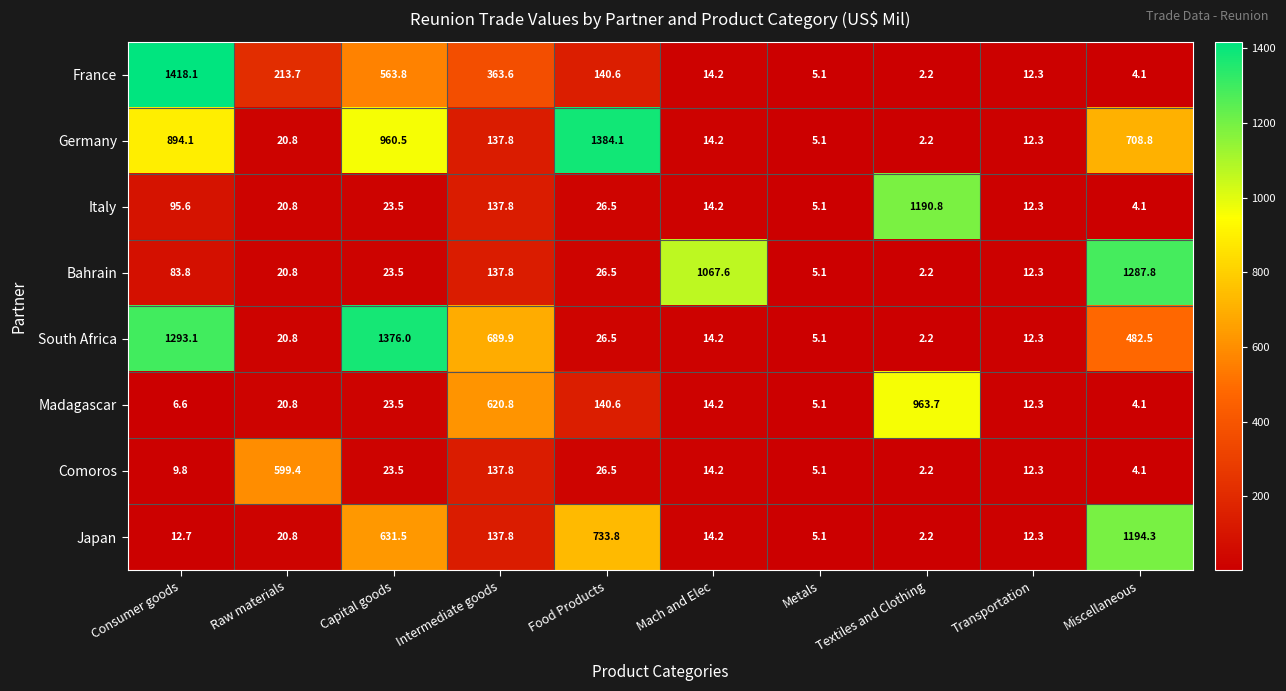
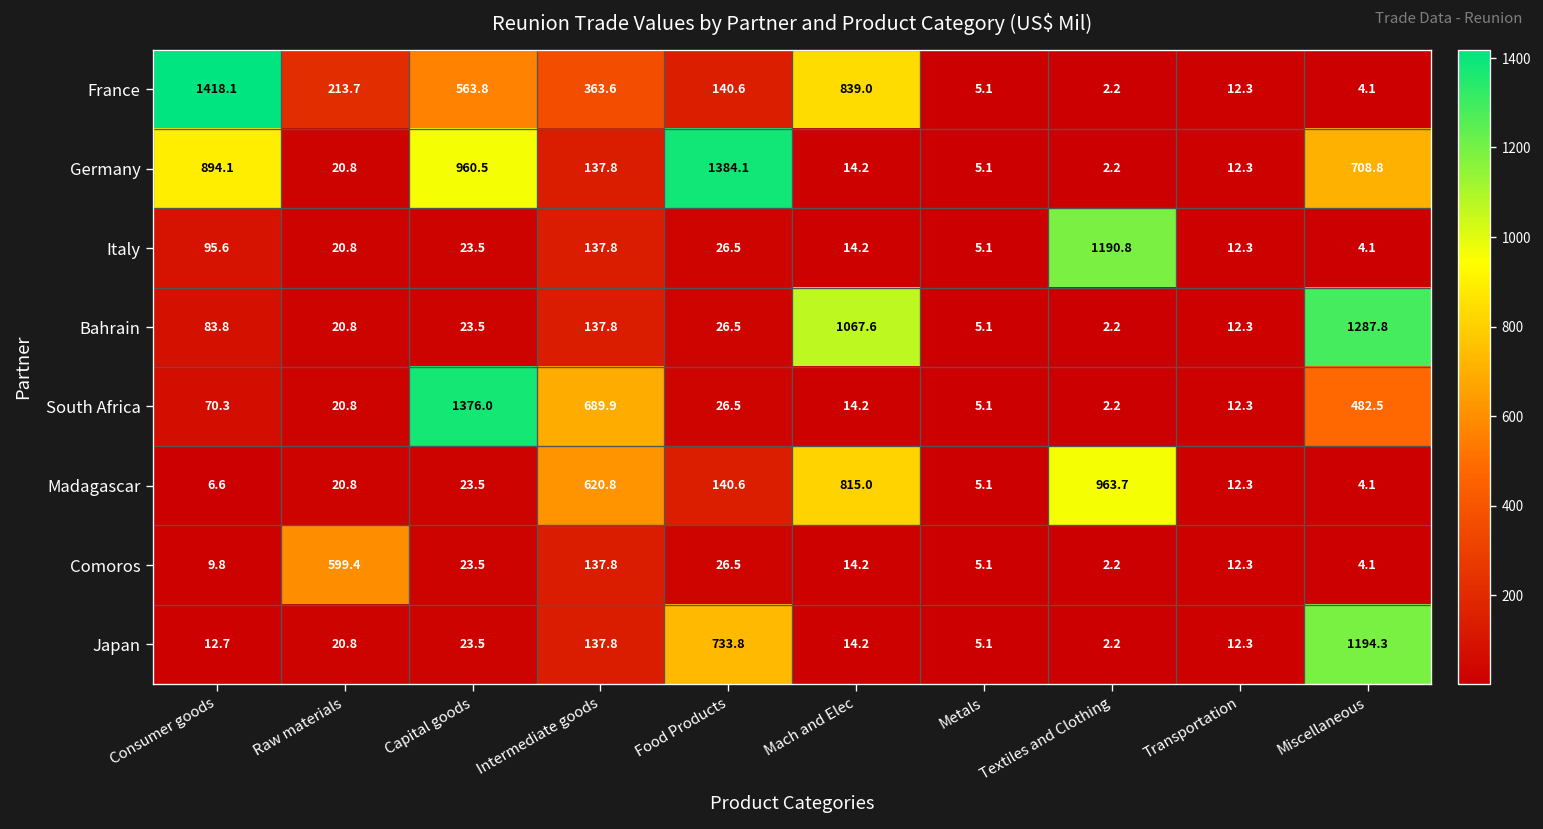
  {
    "France": {
      "Consumer goods": 1418.1,
      "Raw materials": 213.7,
      "Capital goods": 563.8,
      "Intermediate goods": 363.6,
      "Food Products": 140.6,
-     "Mach and Elec": 14.2,
+     "Mach and Elec": 839.0,
      "Metals": 5.1,
      "Textiles and Clothing": 2.2,
      "Transportation": 12.3,
      "Miscellaneous": 4.1
    },
    "Germany": {
      "Consumer goods": 894.1,
      "Raw materials": 20.8,
      "Capital goods": 960.5,
      "Intermediate goods": 137.8,
      "Food Products": 1384.1,
      "Mach and Elec": 14.2,
      "Metals": 5.1,
      "Textiles and Clothing": 2.2,
      "Transportation": 12.3,
      "Miscellaneous": 708.8
    },
    "Italy": {
      "Consumer goods": 95.6,
      "Raw materials": 20.8,
      "Capital goods": 23.5,
      "Intermediate goods": 137.8,
      "Food Products": 26.5,
      "Mach and Elec": 14.2,
      "Metals": 5.1,
      "Textiles and Clothing": 1190.8,
      "Transportation": 12.3,
      "Miscellaneous": 4.1
    },
    "Bahrain": {
      "Consumer goods": 83.8,
      "Raw materials": 20.8,
      "Capital goods": 23.5,
      "Intermediate goods": 137.8,
      "Food Products": 26.5,
      "Mach and Elec": 1067.6,
      "Metals": 5.1,
      "Textiles and Clothing": 2.2,
      "Transportation": 12.3,
      "Miscellaneous": 1287.8
    },
    "South Africa": {
-     "Consumer goods": 1293.1,
+     "Consumer goods": 70.3,
      "Raw materials": 20.8,
      "Capital goods": 1376.0,
      "Intermediate goods": 689.9,
      "Food Products": 26.5,
      "Mach and Elec": 14.2,
      "Metals": 5.1,
      "Textiles and Clothing": 2.2,
      "Transportation": 12.3,
      "Miscellaneous": 482.5
    },
    "Madagascar": {
      "Consumer goods": 6.6,
      "Raw materials": 20.8,
      "Capital goods": 23.5,
      "Intermediate goods": 620.8,
      "Food Products": 140.6,
-     "Mach and Elec": 14.2,
+     "Mach and Elec": 815.0,
      "Metals": 5.1,
      "Textiles and Clothing": 963.7,
      "Transportation": 12.3,
      "Miscellaneous": 4.1
    },
    "Comoros": {
      "Consumer goods": 9.8,
      "Raw materials": 599.4,
      "Capital goods": 23.5,
      "Intermediate goods": 137.8,
      "Food Products": 26.5,
      "Mach and Elec": 14.2,
      "Metals": 5.1,
      "Textiles and Clothing": 2.2,
      "Transportation": 12.3,
      "Miscellaneous": 4.1
    },
    "Japan": {
      "Consumer goods": 12.7,
      "Raw materials": 20.8,
-     "Capital goods": 631.5,
+     "Capital goods": 23.5,
      "Intermediate goods": 137.8,
      "Food Products": 733.8,
      "Mach and Elec": 14.2,
      "Metals": 5.1,
      "Textiles and Clothing": 2.2,
      "Transportation": 12.3,
      "Miscellaneous": 1194.3
    }
  }
